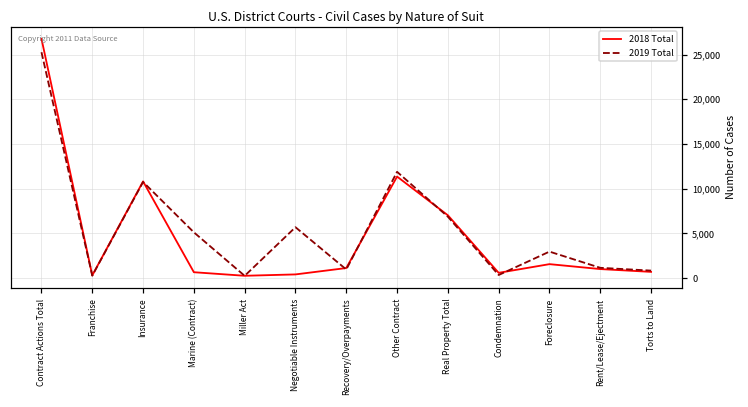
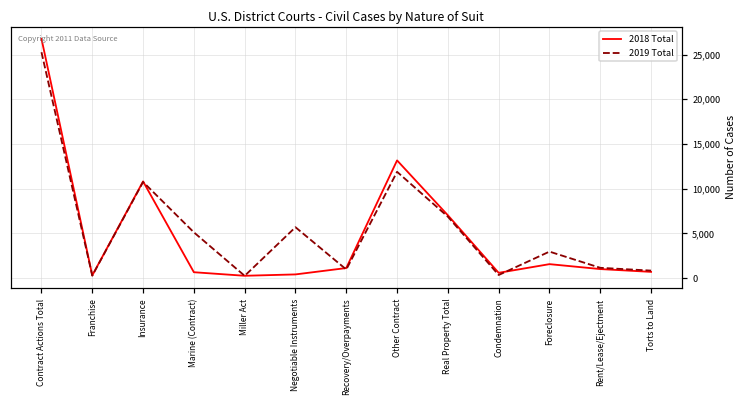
  {
    "2018 Total": {
      "Marine (Contract)": "1,000",
      "Negotiable Instruments": "0",
-     "Other Contract": "11,000",
+     "Other Contract": "13,000",
      "Foreclosure": "2,000"
    },
    "2019 Total": {
      "Contract Actions Total": "25,000",
      "Marine (Contract)": "5,000",
      "Negotiable Instruments": "6,000",
      "Other Contract": "12,000",
      "Foreclosure": "3,000"
    }
  }
